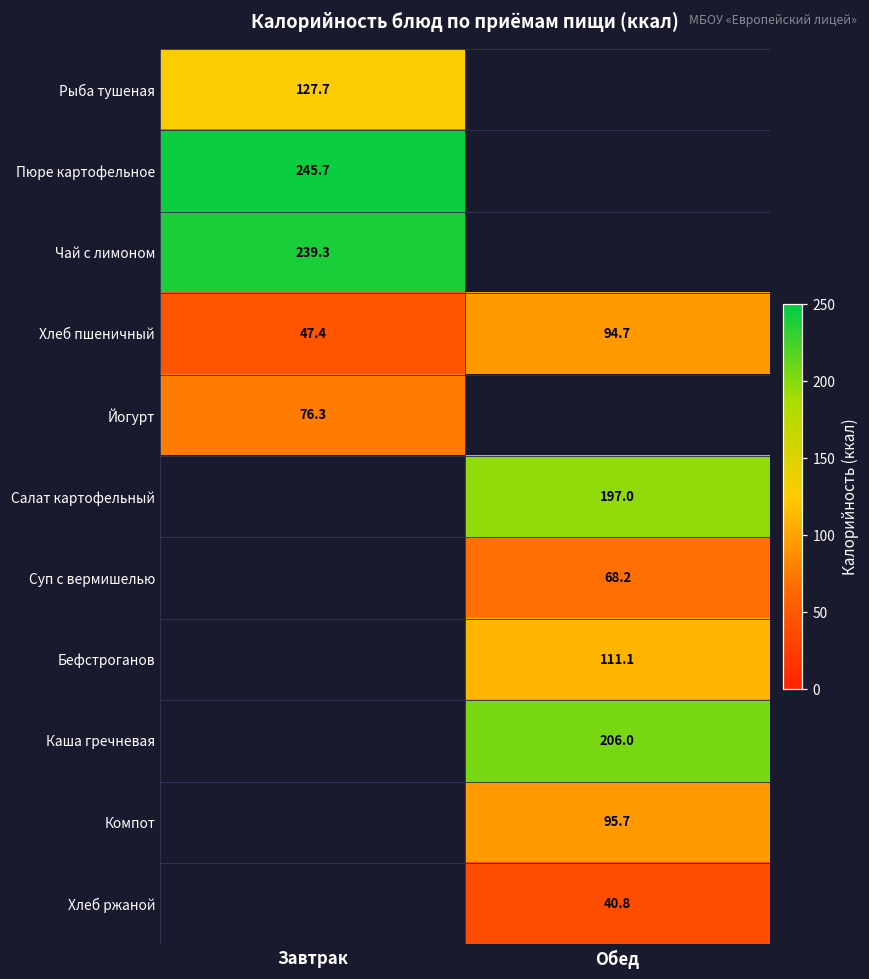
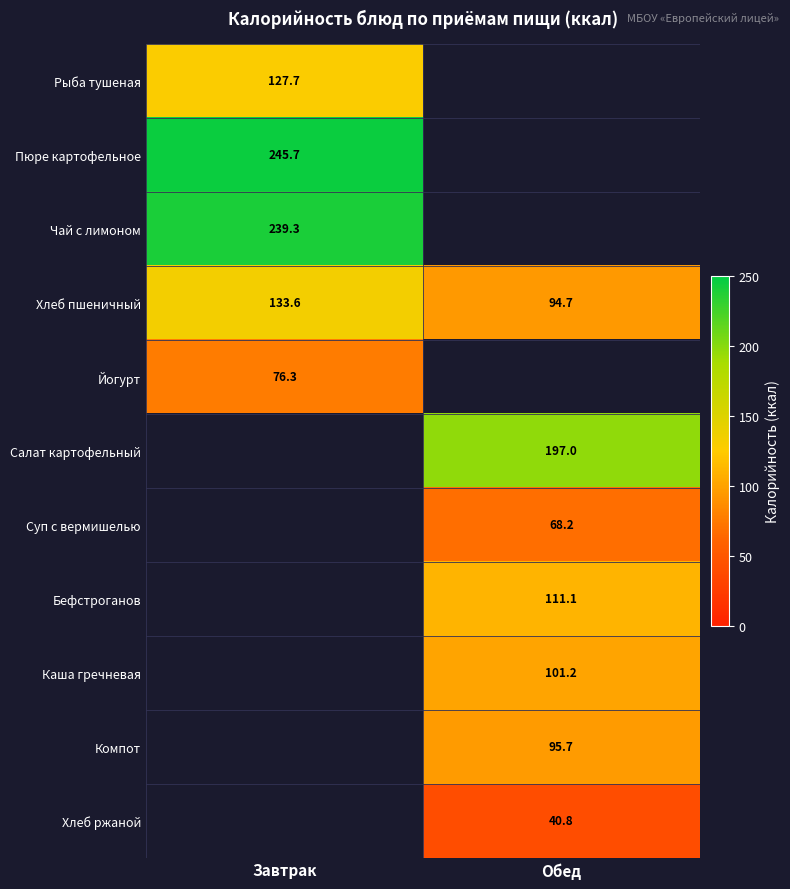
  {
    "Рыба тушеная": {
      "Завтрак": 127.7
    },
    "Пюре картофельное": {
      "Завтрак": 245.7
    },
    "Чай с лимоном": {
      "Завтрак": 239.3
    },
    "Хлеб пшеничный": {
-     "Завтрак": 47.4,
+     "Завтрак": 133.6,
      "Обед": 94.7
    },
    "Йогурт": {
      "Завтрак": 76.3
    },
    "Салат картофельный": {
      "Обед": 197.0
    },
    "Суп с вермишелью": {
      "Обед": 68.2
    },
    "Бефстроганов": {
      "Обед": 111.1
    },
    "Каша гречневая": {
-     "Обед": 206.0
+     "Обед": 101.2
    },
    "Компот": {
      "Обед": 95.7
    },
    "Хлеб ржаной": {
      "Обед": 40.8
    }
  }
